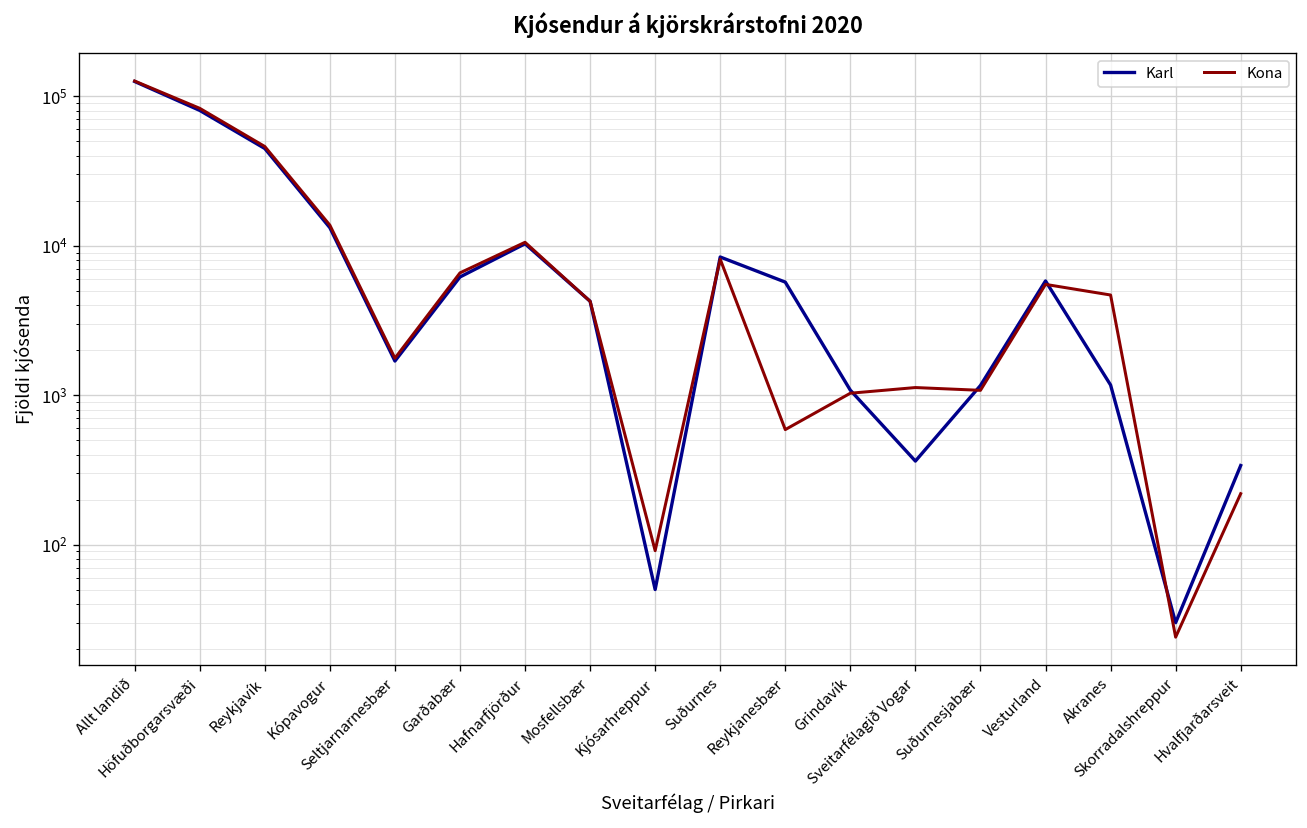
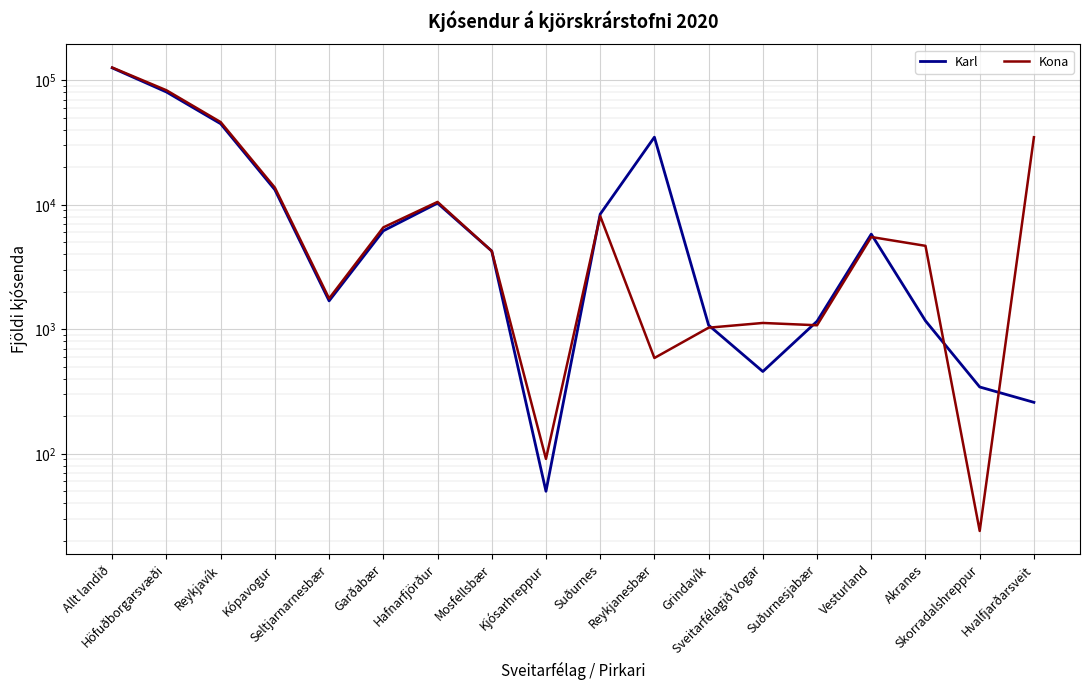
  {
    "Karl": {
      "Garðabær": 6000,
      "Kjósarhreppur": 50,
-     "Reykjanesbær": 6000,
-     "Sveitarfélagið Vogar": 360,
+     "Reykjanesbær": 35000,
+     "Sveitarfélagið Vogar": 460,
      "Suðurnesjabær": 1200,
      "Vesturland": 6000,
      "Akranes": 1200,
-     "Skorradalshreppur": 30,
-     "Hvalfjarðarsveit": 340
+     "Skorradalshreppur": 340,
+     "Hvalfjarðarsveit": 260
    },
    "Kona": {
      "Garðabær": 7000,
      "Kjósarhreppur": 90,
      "Reykjanesbær": 600,
      "Sveitarfélagið Vogar": 1100,
      "Suðurnesjabær": 1100,
      "Vesturland": 6000,
      "Akranes": 4700,
      "Skorradalshreppur": 24,
-     "Hvalfjarðarsveit": 220
+     "Hvalfjarðarsveit": 35000
    }
  }
